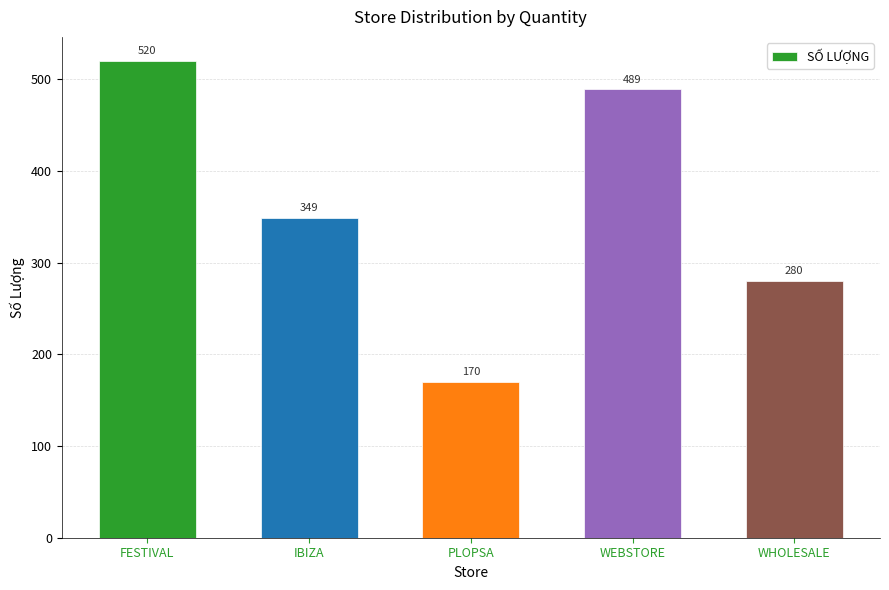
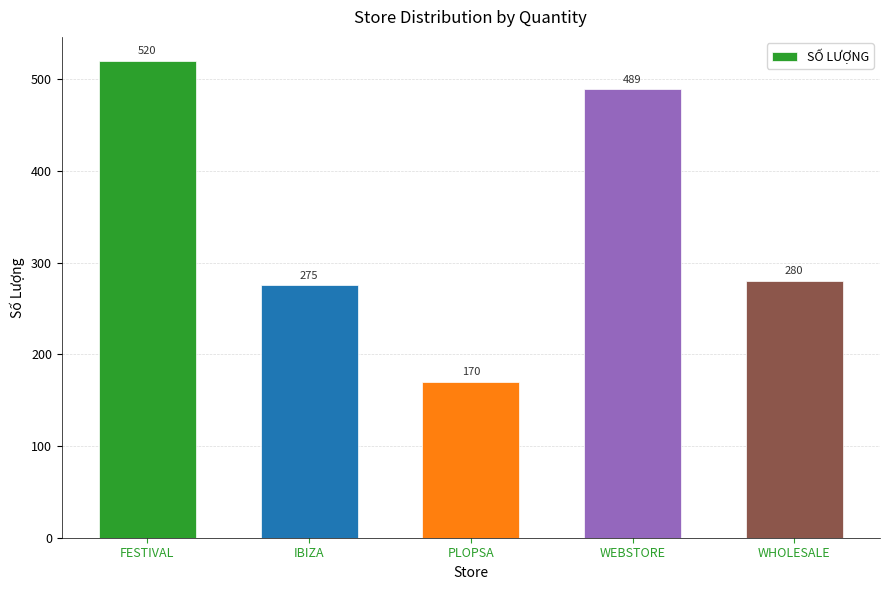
  {
    "FESTIVAL": 520,
-   "IBIZA": 349,
+   "IBIZA": 275,
    "PLOPSA": 170,
    "WEBSTORE": 489,
    "WHOLESALE": 280
  }
